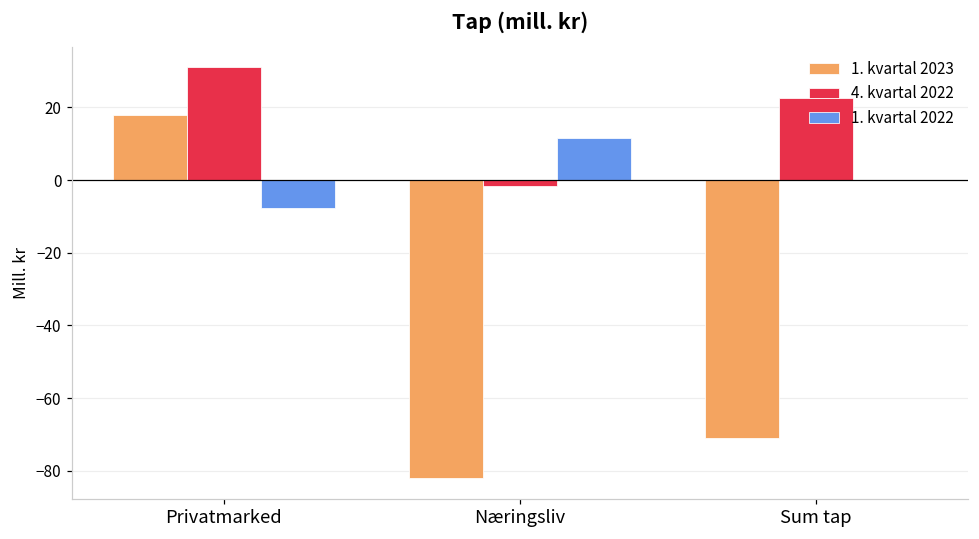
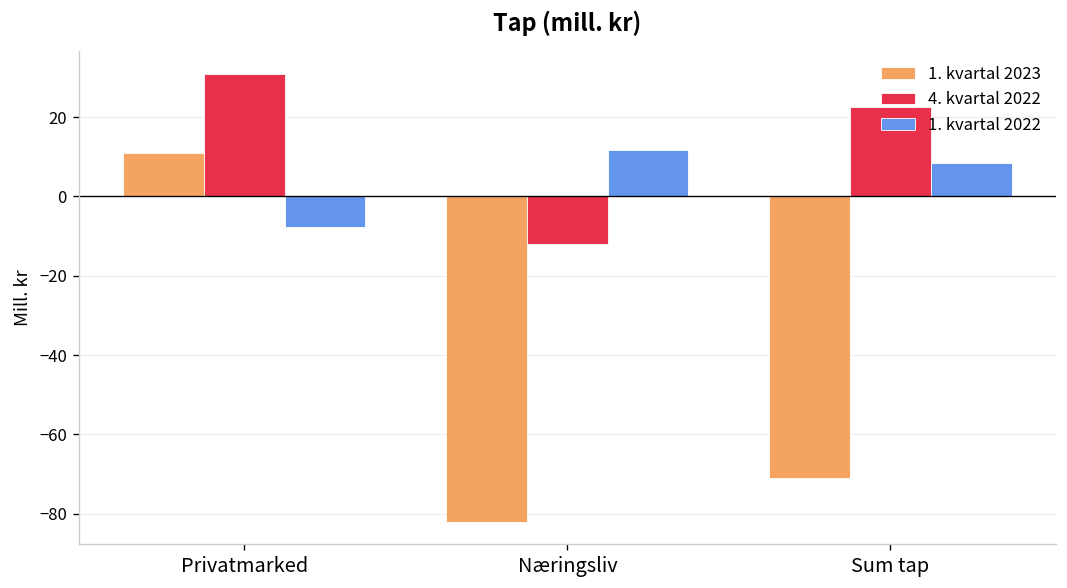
  {
    "1. kvartal 2023": {
-     "Privatmarked": 18,
+     "Privatmarked": 11,
      "Næringsliv": -82,
      "Sum tap": -71
    },
    "4. kvartal 2022": {
      "Privatmarked": 31,
-     "Næringsliv": -2,
+     "Næringsliv": -12,
      "Sum tap": 23
    },
    "1. kvartal 2022": {
      "Privatmarked": -8,
      "Næringsliv": 12,
-     "Sum tap": 0
+     "Sum tap": 9
    }
  }
